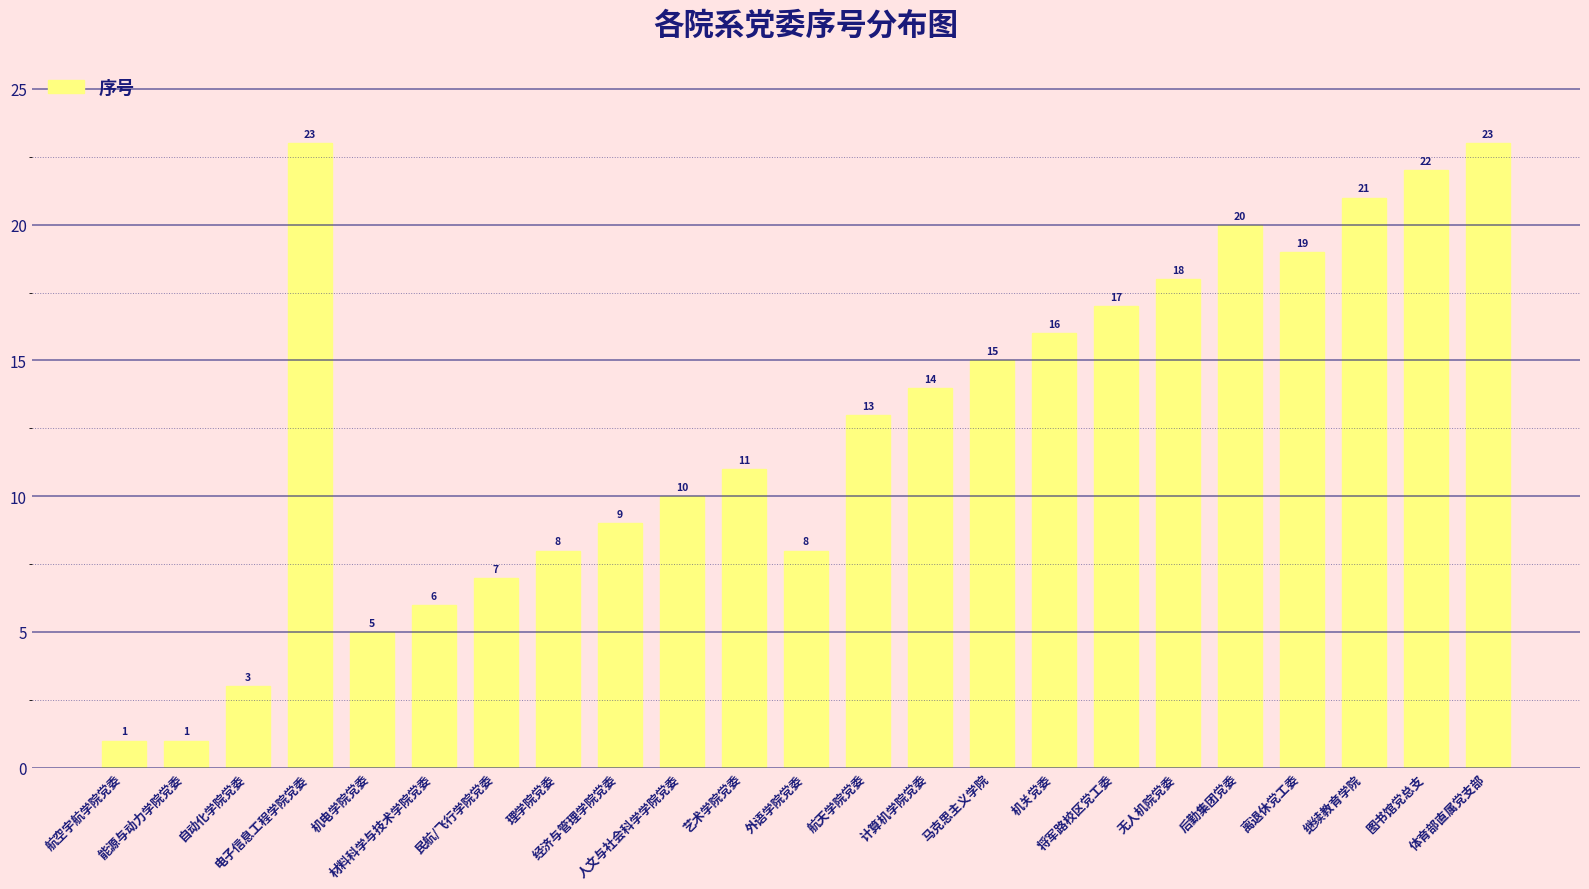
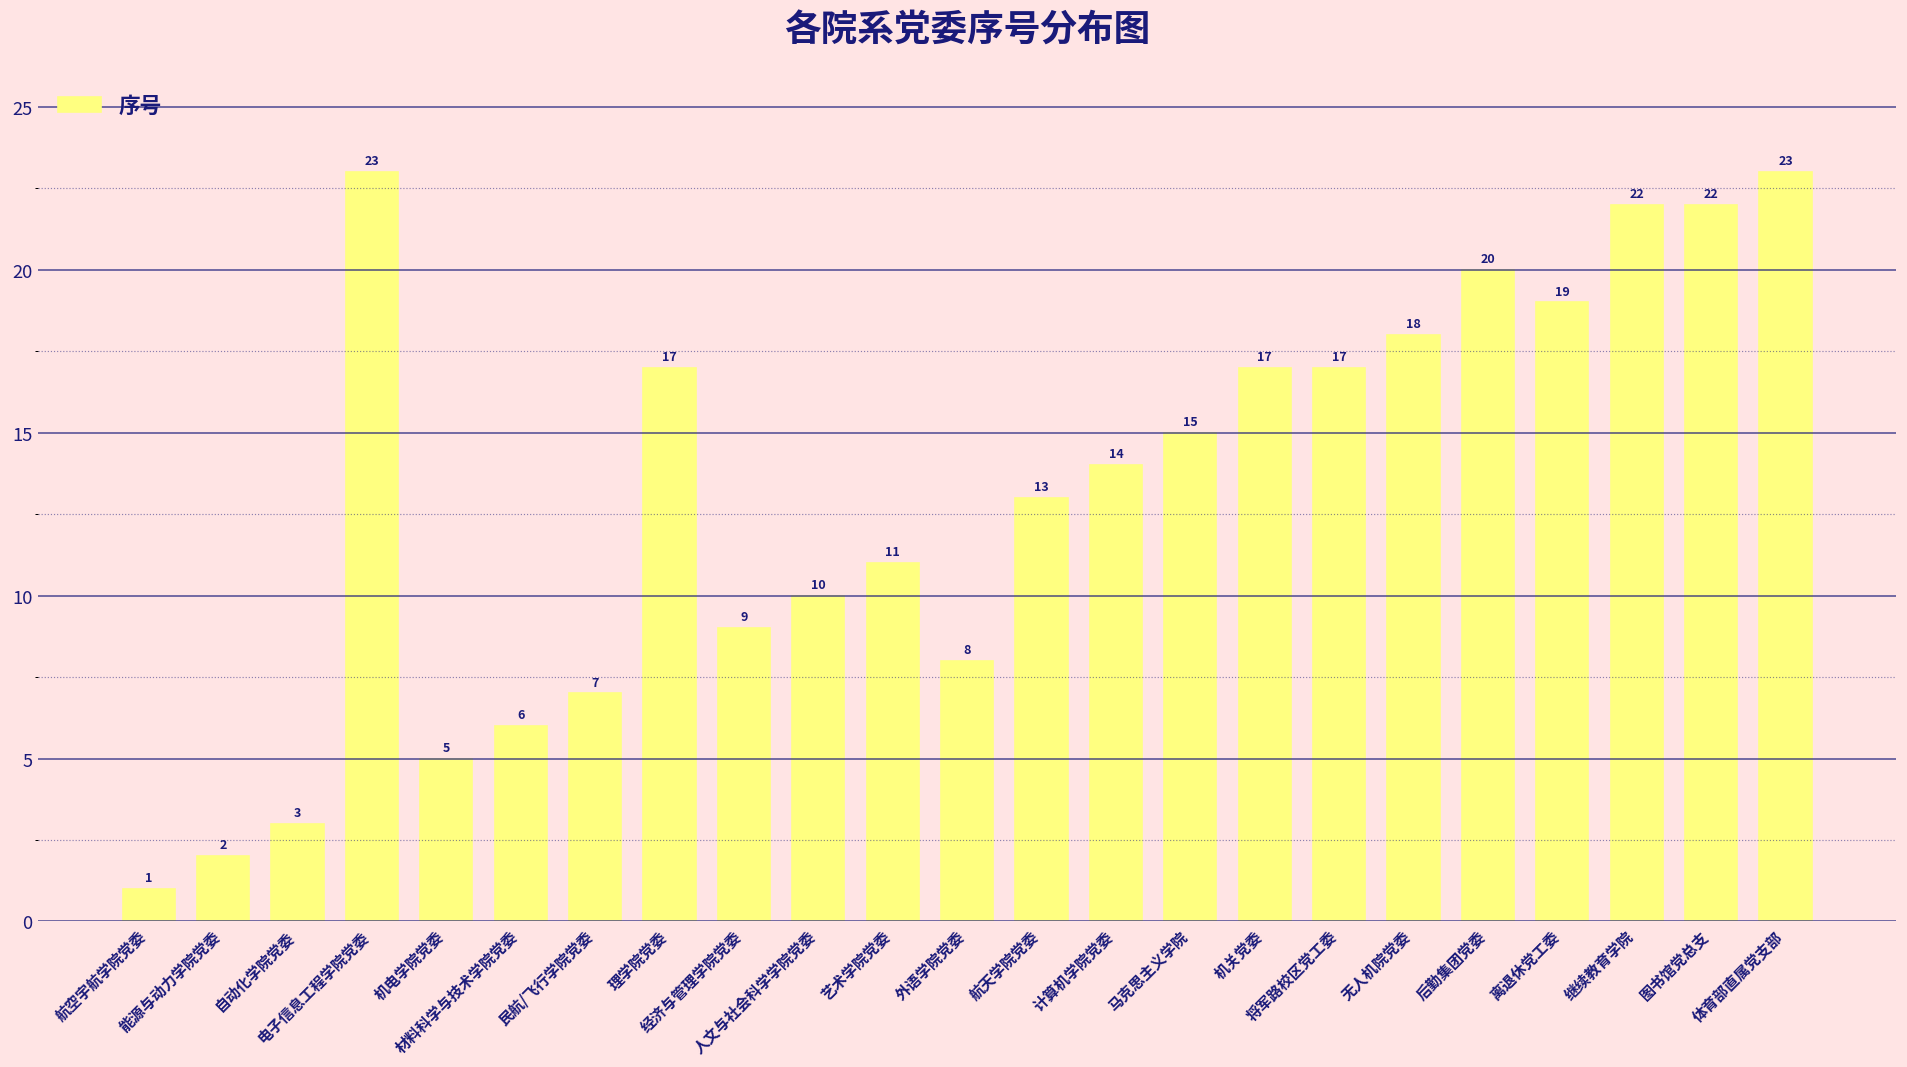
  {
    "航空宇航学院党委": 1,
-   "能源与动力学院党委": 1,
+   "能源与动力学院党委": 2,
    "自动化学院党委": 3,
    "电子信息工程学院党委": 23,
    "机电学院党委": 5,
    "材料科学与技术学院党委": 6,
    "民航/飞行学院党委": 7,
-   "理学院党委": 8,
+   "理学院党委": 17,
    "经济与管理学院党委": 9,
    "人文与社会科学学院党委": 10,
    "艺术学院党委": 11,
    "外语学院党委": 8,
    "航天学院党委": 13,
    "计算机学院党委": 14,
    "马克思主义学院": 15,
-   "机关党委": 16,
+   "机关党委": 17,
    "将军路校区党工委": 17,
    "无人机院党委": 18,
    "后勤集团党委": 20,
    "离退休党工委": 19,
-   "继续教育学院": 21,
+   "继续教育学院": 22,
    "图书馆党总支": 22,
    "体育部直属党支部": 23
  }
